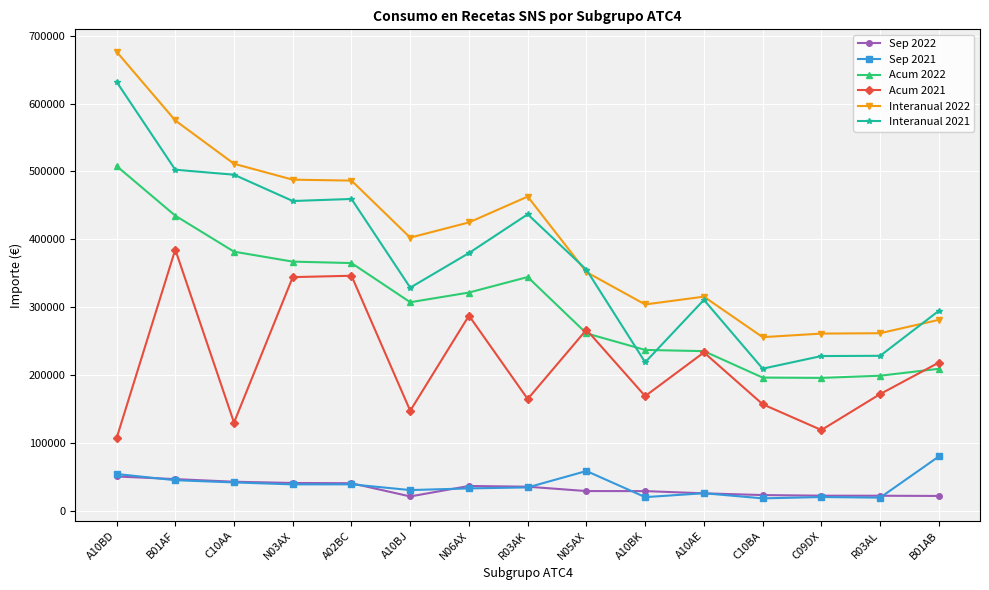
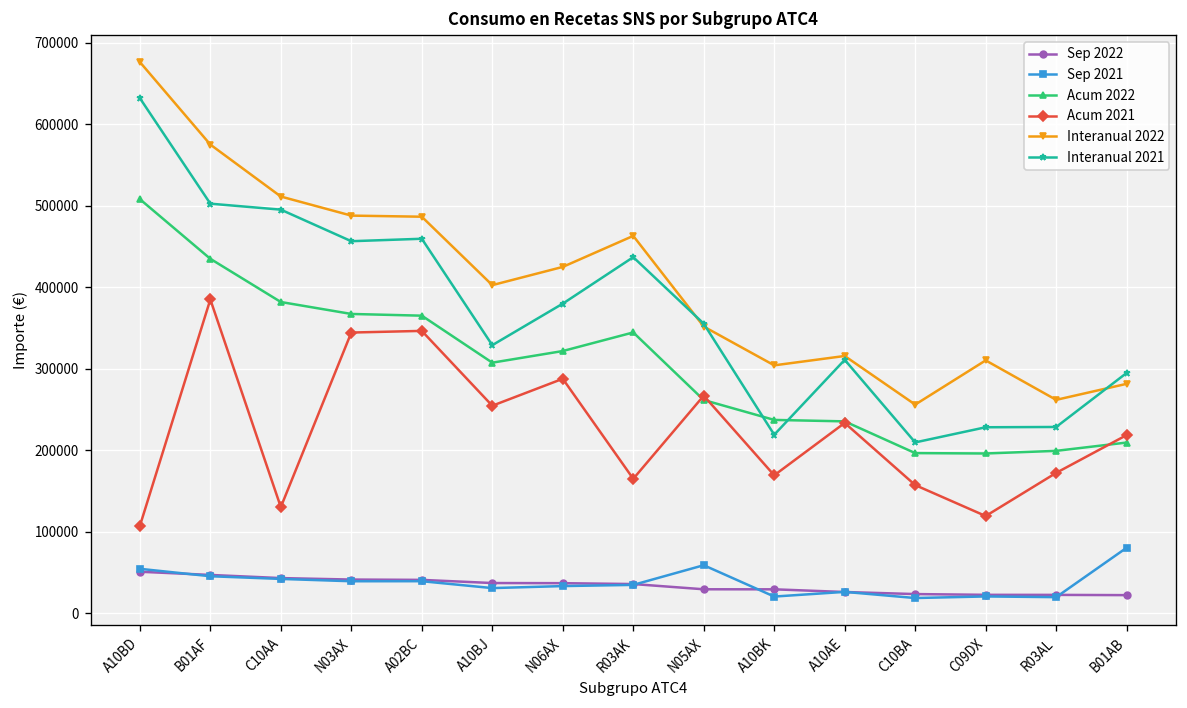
  {
    "Sep 2022": {
-     "A10BJ": 20000,
+     "A10BJ": 40000,
      "N05AX": 30000,
      "A10BK": 30000,
      "C10BA": 20000,
      "B01AB": 20000
    },
    "Sep 2021": {
      "A10BJ": 30000,
      "N05AX": 60000,
      "A10BK": 20000,
      "C10BA": 20000,
      "B01AB": 80000
    },
    "Acum 2021": {
      "A10BD": 110000,
      "B01AF": 380000,
      "C10AA": 130000,
      "N03AX": 340000,
      "A02BC": 350000,
-     "A10BJ": 150000,
+     "A10BJ": 250000,
      "N06AX": 290000,
      "R03AK": 160000,
      "N05AX": 270000,
      "A10BK": 170000,
      "C10BA": 160000,
      "C09DX": 120000,
      "R03AL": 170000,
      "B01AB": 220000
    },
    "Interanual 2022": {
      "A10BD": 680000,
      "B01AF": 580000,
      "C10AA": 510000,
      "N03AX": 490000,
      "A02BC": 490000,
      "A10BJ": 400000,
      "N06AX": 420000,
      "R03AK": 460000,
      "A10BK": 300000,
      "A10AE": 320000,
      "C10BA": 260000,
-     "C09DX": 260000,
+     "C09DX": 310000,
      "R03AL": 260000,
      "B01AB": 280000
    }
  }
